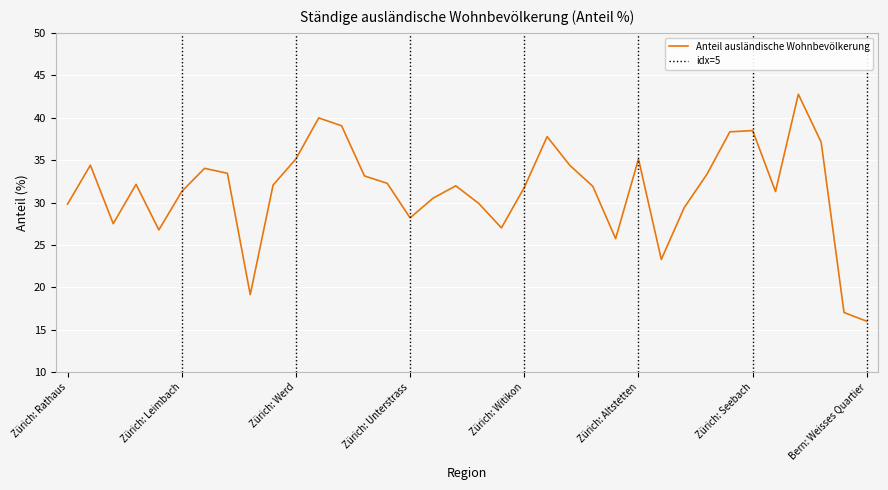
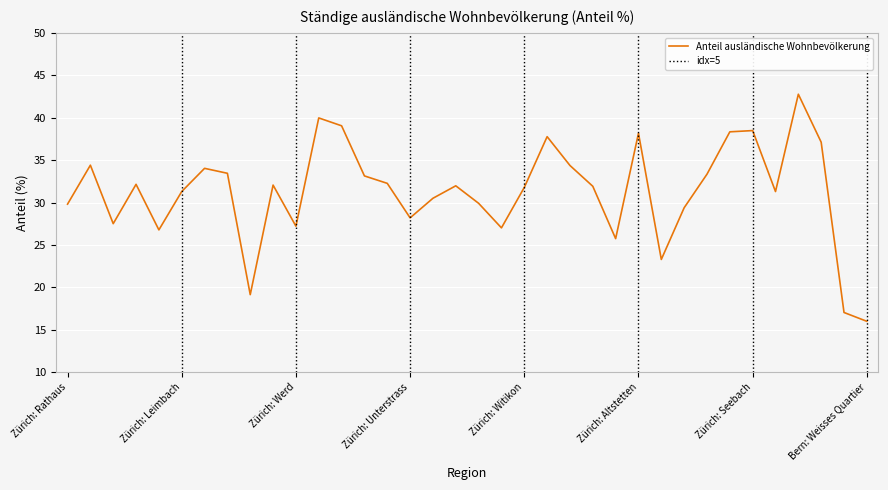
  {
    "Zürich: Rathaus": 30,
    "Zürich: Leimbach": 31,
-   "Zürich: Werd": 35,
+   "Zürich: Werd": 27,
    "Zürich: Unterstrass": 28,
    "Zürich: Witikon": 32,
-   "Zürich: Altstetten": 35,
+   "Zürich: Altstetten": 38,
    "Zürich: Seebach": 38,
    "Bern: Weisses Quartier": 16
  }
